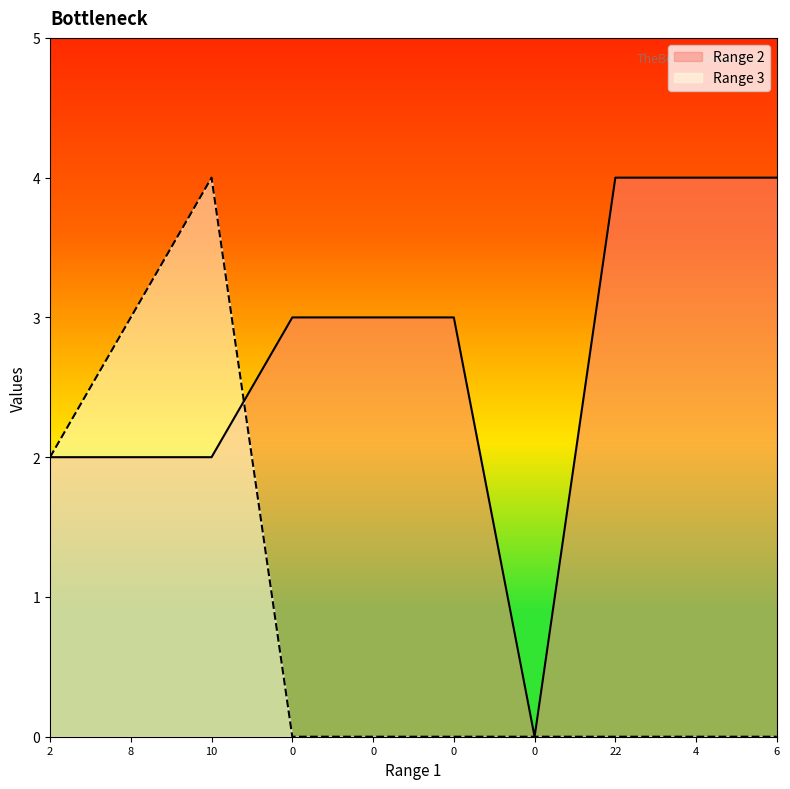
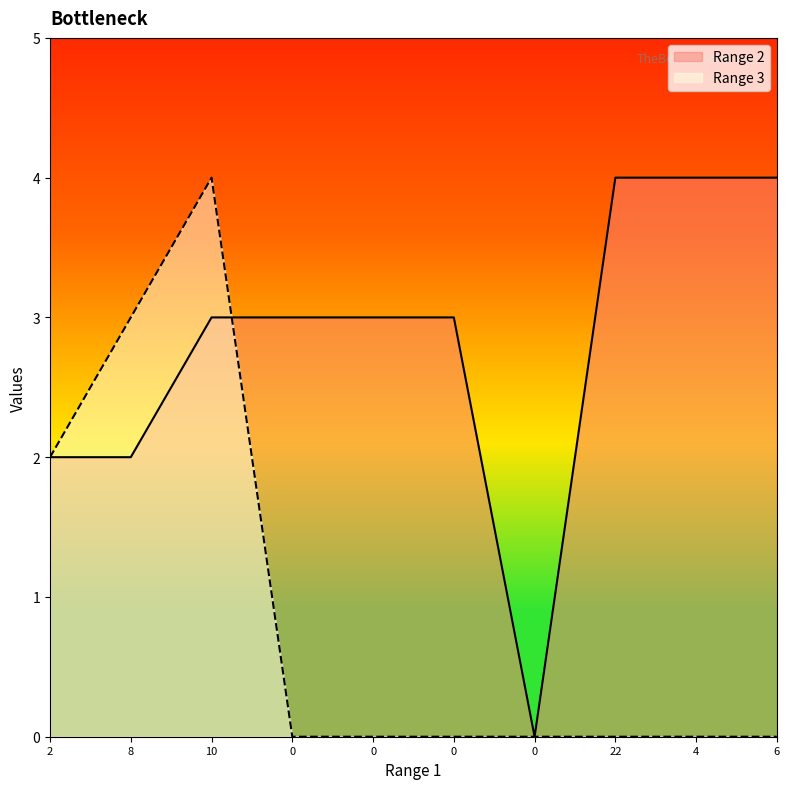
  {
    "Range 2": {
      "8": 2,
-     "10": 2,
+     "10": 3,
      "22": 4,
      "4": 4,
      "6": 4
    },
    "Range 3": {
      "8": 3,
      "10": 4,
      "22": 0,
      "4": 0,
      "6": 0
    }
  }
